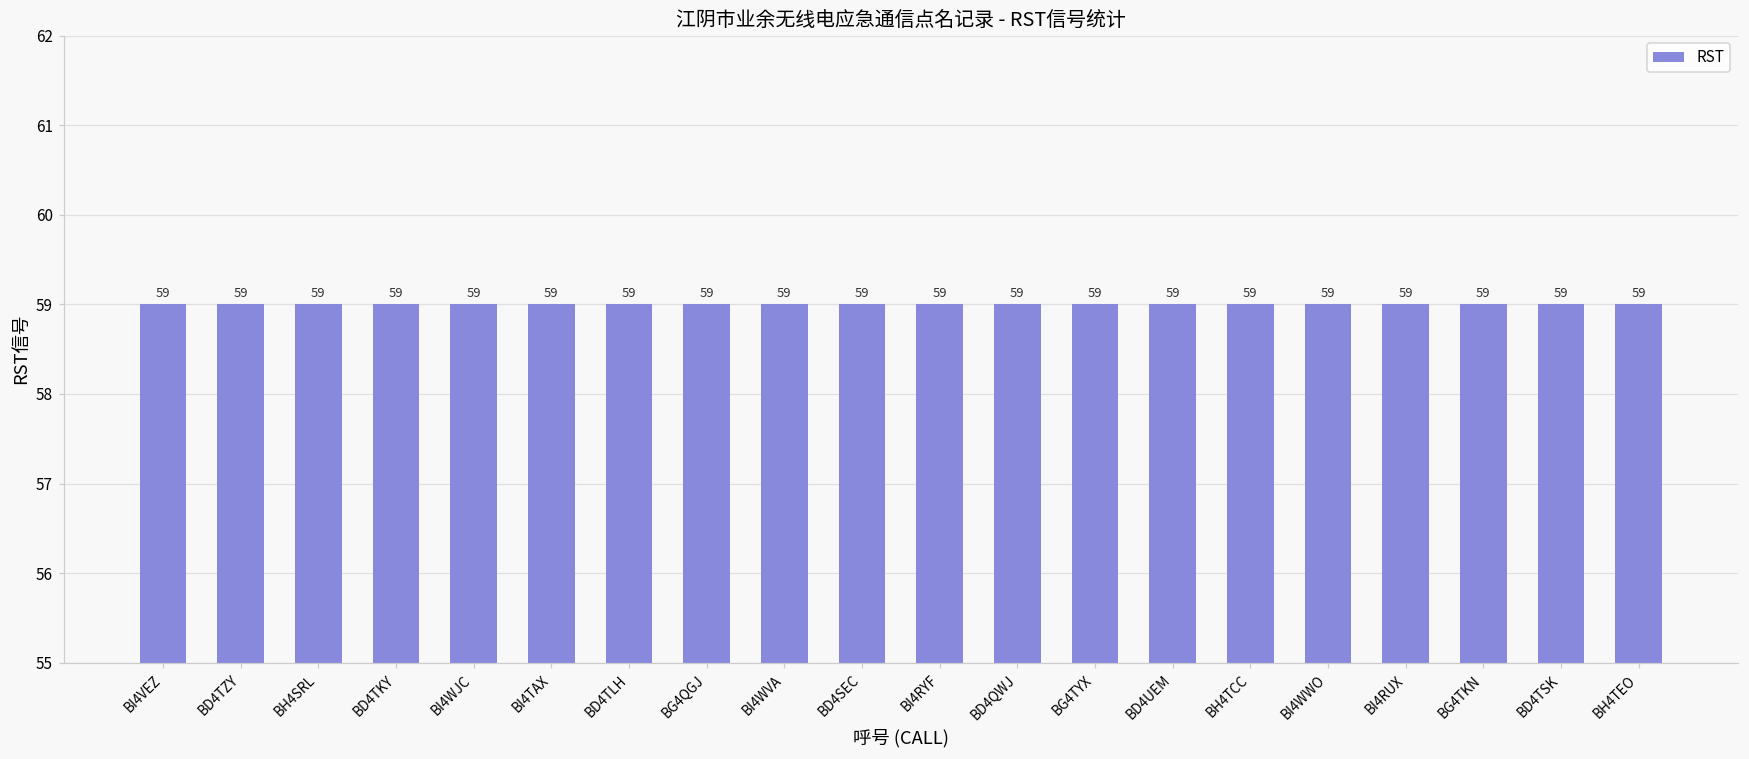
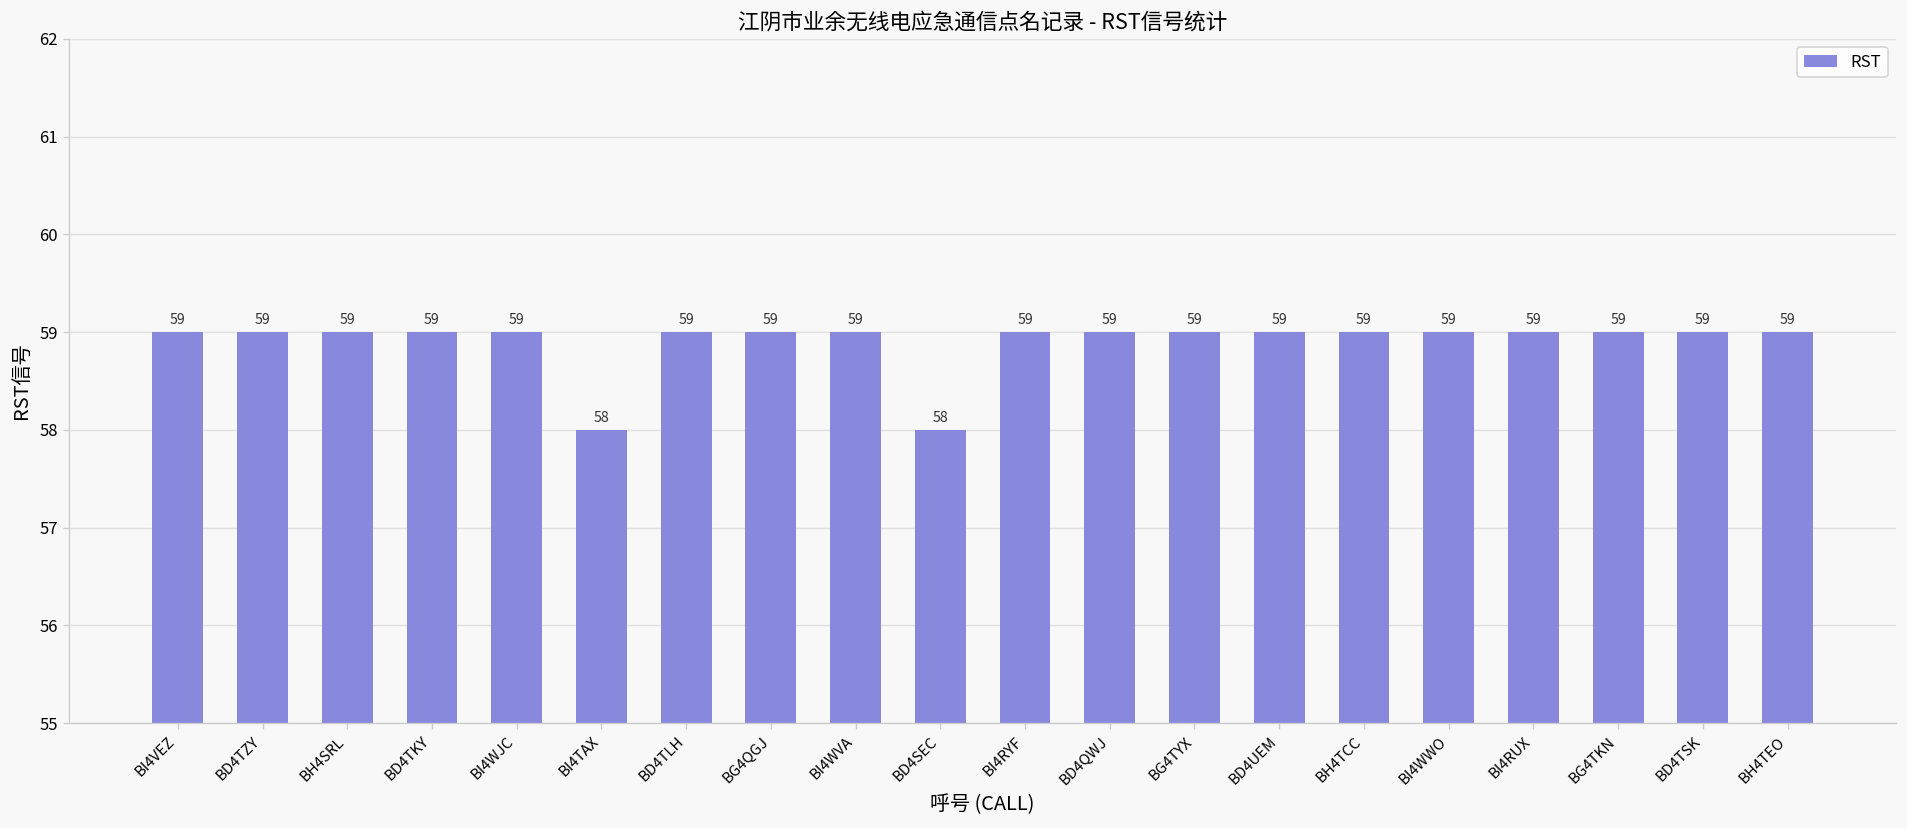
  {
    "BI4VEZ": 59,
    "BD4TZY": 59,
    "BH4SRL": 59,
    "BD4TKY": 59,
    "BI4WJC": 59,
-   "BI4TAX": 59,
+   "BI4TAX": 58,
    "BD4TLH": 59,
    "BG4QGJ": 59,
    "BI4WVA": 59,
-   "BD4SEC": 59,
+   "BD4SEC": 58,
    "BI4RYF": 59,
    "BD4QWJ": 59,
    "BG4TYX": 59,
    "BD4UEM": 59,
    "BH4TCC": 59,
    "BI4WWO": 59,
    "BI4RUX": 59,
    "BG4TKN": 59,
    "BD4TSK": 59,
    "BH4TEO": 59
  }
